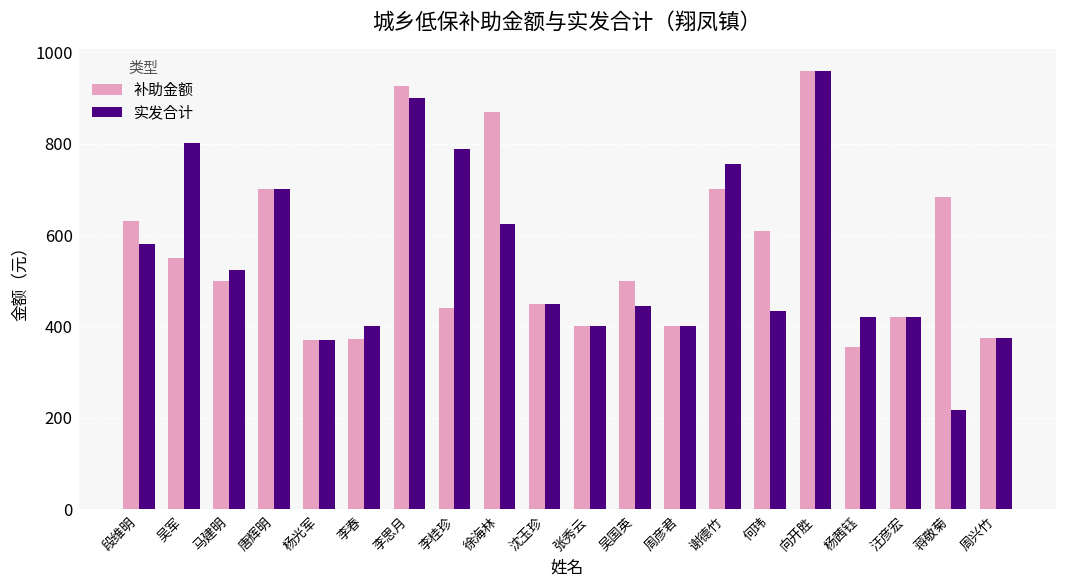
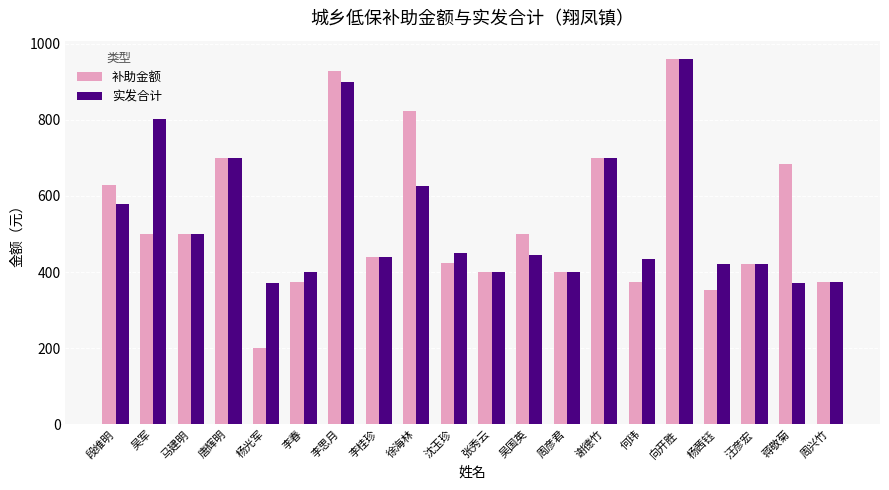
  {
    "补助金额": {
      "段维明": 630,
-     "吴军": 550,
+     "吴军": 500,
      "马建明": 500,
      "唐辉明": 700,
-     "杨光军": 370,
+     "杨光军": 200,
      "李春": 370,
      "李思月": 930,
      "李桂珍": 440,
-     "徐海林": 870,
-     "沈玉珍": 450,
+     "徐海林": 820,
+     "沈玉珍": 420,
      "张秀云": 400,
      "吴国英": 500,
      "周彦君": 400,
      "谢德竹": 700,
-     "何玮": 610,
+     "何玮": 380,
      "向开胜": 960,
      "杨茜钰": 350,
      "汪彦宏": 420,
      "蒋敬菊": 680,
      "周兴竹": 380
    },
    "实发合计": {
      "段维明": 580,
      "吴军": 800,
-     "马建明": 520,
+     "马建明": 500,
      "唐辉明": 700,
      "杨光军": 370,
      "李春": 400,
      "李思月": 900,
-     "李桂珍": 790,
+     "李桂珍": 440,
      "徐海林": 630,
      "沈玉珍": 450,
      "张秀云": 400,
      "吴国英": 450,
      "周彦君": 400,
-     "谢德竹": 760,
+     "谢德竹": 700,
      "何玮": 430,
      "向开胜": 960,
      "杨茜钰": 420,
      "汪彦宏": 420,
-     "蒋敬菊": 220,
+     "蒋敬菊": 370,
      "周兴竹": 380
    }
  }
